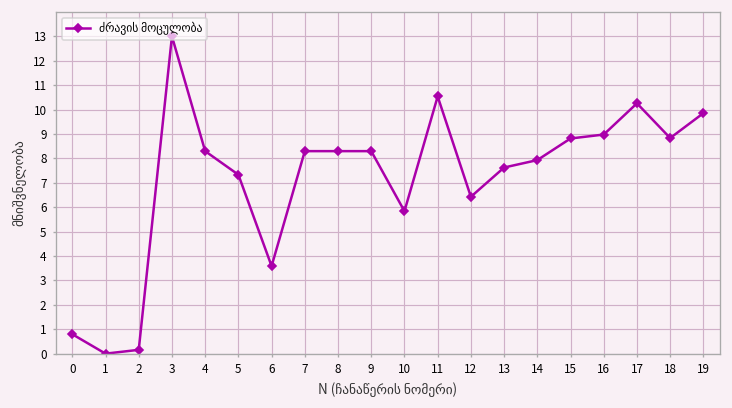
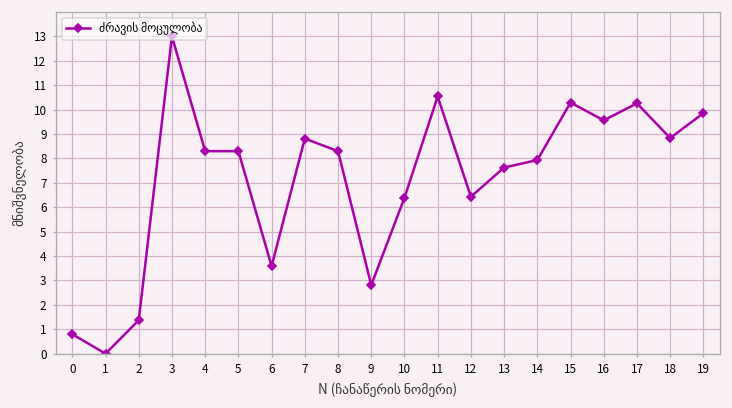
  {
    "0": 0.8,
    "1": 0.0,
-   "2": 0.2,
+   "2": 1.4,
    "4": 8.3,
-   "5": 7.3,
+   "5": 8.3,
    "6": 3.6,
-   "7": 8.3,
+   "7": 8.8,
    "8": 8.3,
-   "9": 8.3,
-   "10": 5.8,
+   "9": 2.8,
+   "10": 6.4,
    "11": 10.5,
    "12": 6.4,
    "13": 7.6,
    "14": 7.9,
-   "15": 8.8,
-   "16": 9.0,
+   "15": 10.3,
+   "16": 9.6,
    "17": 10.3,
    "18": 8.8,
    "19": 9.9
  }
